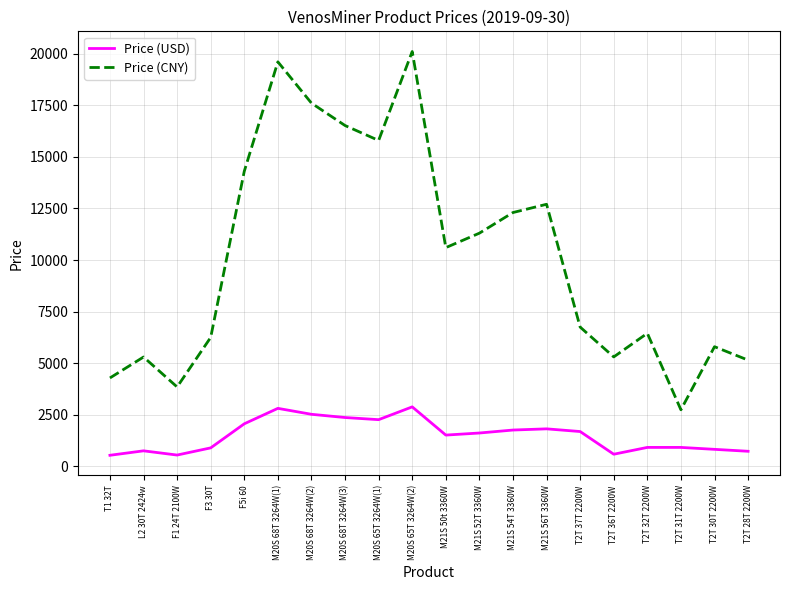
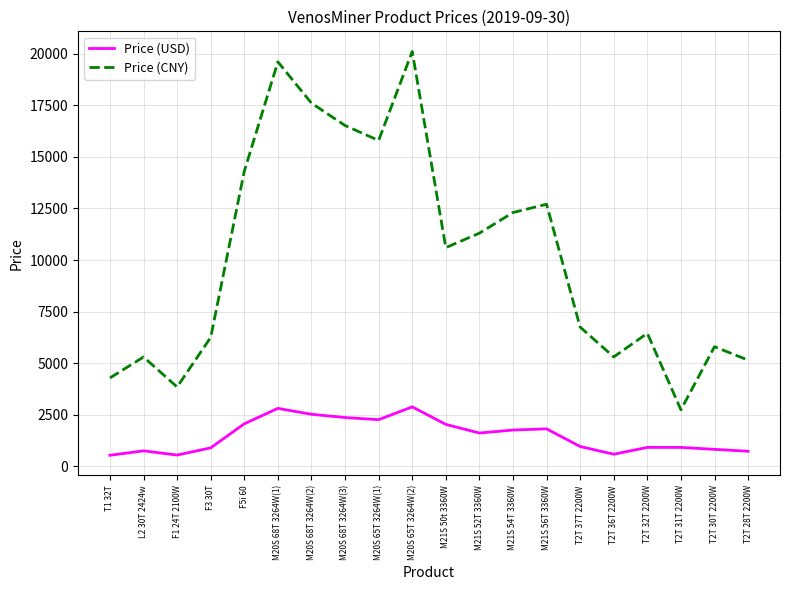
  {
    "Price (USD)": {
      "T1 32T": 500,
      "L2 30T 2424w": 800,
      "F1 24T 2100W": 600,
      "F3 30T": 900,
      "F5i 60": 2100,
      "M20S 68T 3264W(1)": 2800,
      "M20S 68T 3264W(2)": 2500,
      "M20S 68T 3264W(3)": 2400,
      "M20S 65T 3264W(1)": 2300,
      "M20S 65T 3264W(2)": 2900,
-     "M21S 50t 3360W": 1500,
+     "M21S 50t 3360W": 2000,
      "M21S 52T 3360W": 1600,
      "M21S 54T 3360W": 1800,
      "M21S 56T 3360W": 1800,
-     "T2T 37T 2200W": 1700,
+     "T2T 37T 2200W": 1000,
      "T2T 36T 2200W": 600,
      "T2T 32T 2200W": 900,
      "T2T 31T 2200W": 900,
      "T2T 30T 2200W": 800,
      "T2T 28T 2200W": 700
    },
    "Price (CNY)": {
      "T1 32T": 4300,
      "L2 30T 2424w": 5300,
      "F1 24T 2100W": 3900,
      "F3 30T": 6300,
      "F5i 60": 14300,
      "M20S 68T 3264W(1)": 19600,
      "M20S 68T 3264W(2)": 17600,
      "M20S 68T 3264W(3)": 16500,
      "M20S 65T 3264W(1)": 15800,
      "M20S 65T 3264W(2)": 20100,
      "M21S 50t 3360W": 10600,
      "M21S 52T 3360W": 11300,
      "M21S 54T 3360W": 12300,
      "M21S 56T 3360W": 12700,
      "T2T 37T 2200W": 6800,
      "T2T 36T 2200W": 5300,
      "T2T 32T 2200W": 6500,
      "T2T 31T 2200W": 2700,
      "T2T 30T 2200W": 5800,
      "T2T 28T 2200W": 5200
    }
  }
